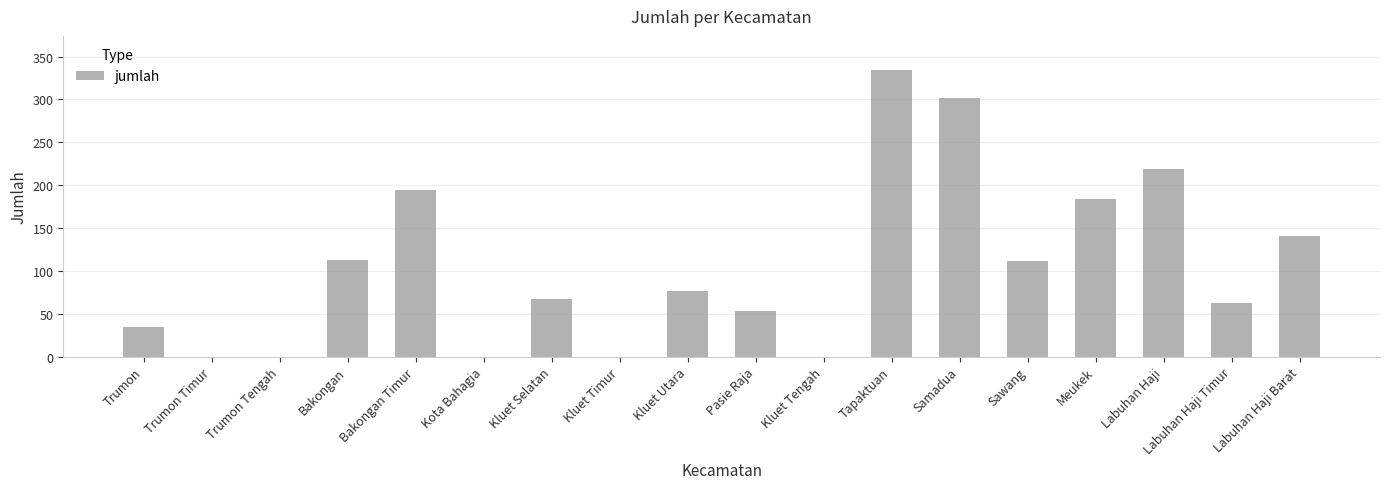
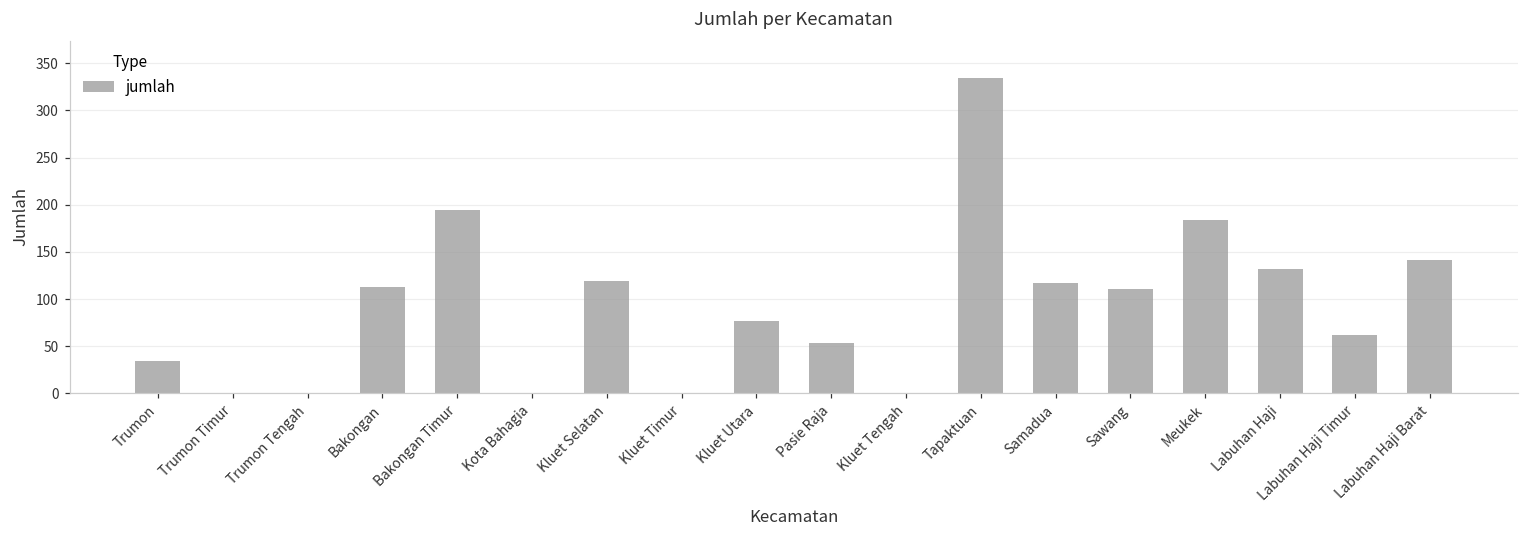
  {
    "Trumon": 30,
    "Trumon Timur": 0,
    "Trumon Tengah": 0,
    "Bakongan": 110,
    "Bakongan Timur": 190,
    "Kota Bahagia": 0,
-   "Kluet Selatan": 70,
+   "Kluet Selatan": 120,
    "Kluet Timur": 0,
    "Kluet Utara": 80,
    "Pasie Raja": 50,
    "Kluet Tengah": 0,
    "Tapaktuan": 330,
-   "Samadua": 300,
+   "Samadua": 120,
    "Sawang": 110,
    "Meukek": 180,
-   "Labuhan Haji": 220,
+   "Labuhan Haji": 130,
    "Labuhan Haji Timur": 60,
    "Labuhan Haji Barat": 140
  }
